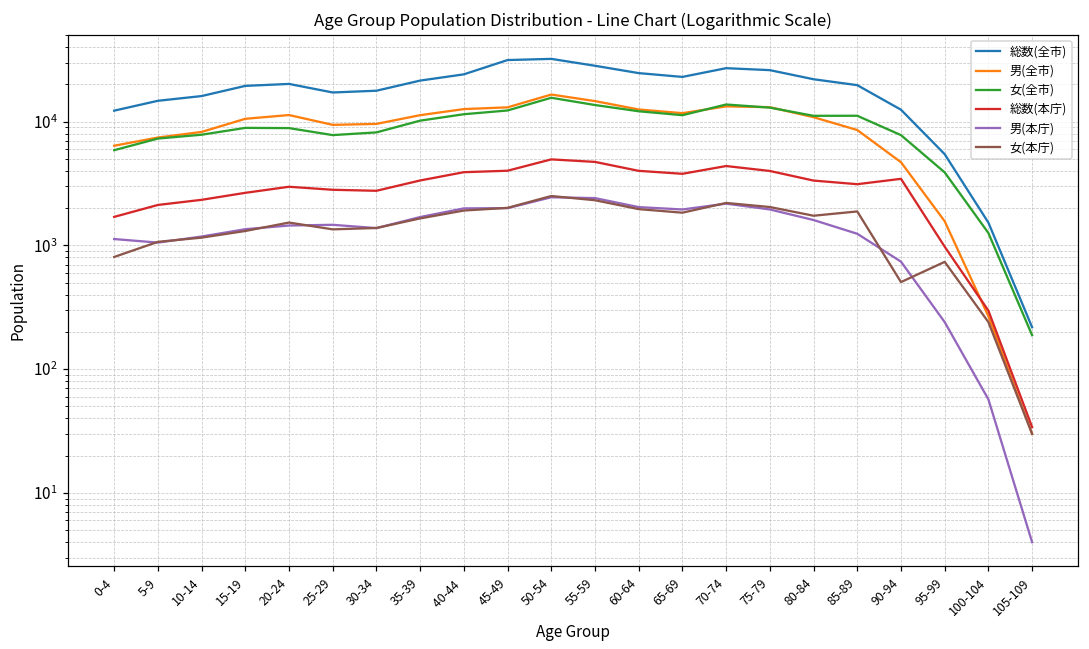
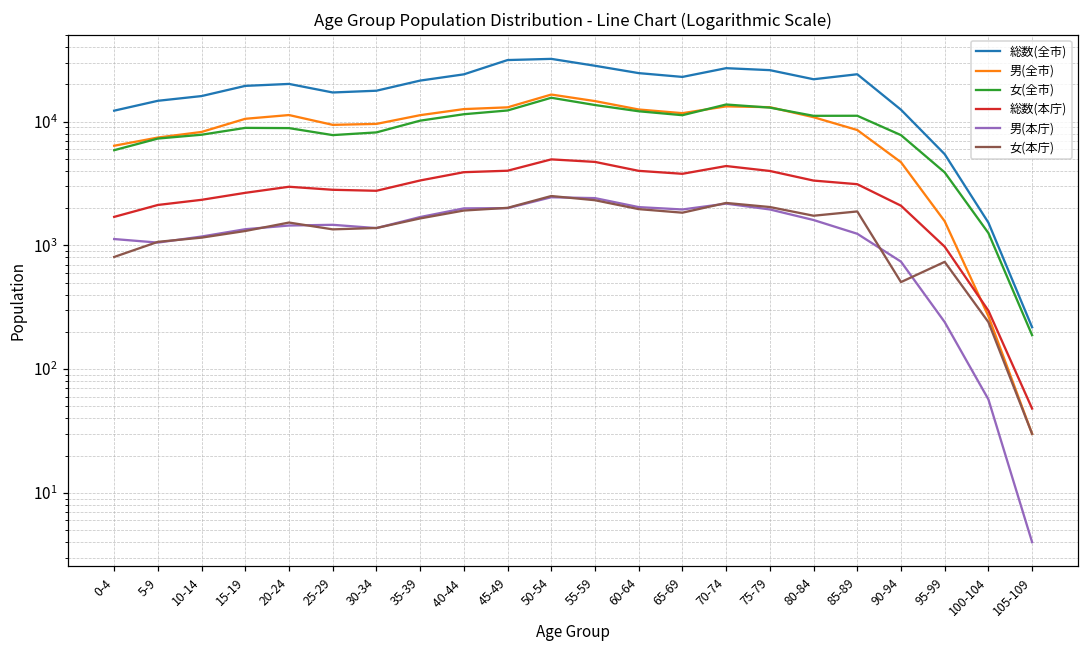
  {
    "総数(全市)": {
      "0-4": 12000,
      "5-9": 15000,
      "10-14": 16000,
      "15-19": 19000,
      "20-24": 20000,
      "25-29": 17000,
      "30-34": 18000,
      "35-39": 21000,
      "40-44": 24000,
      "45-49": 31000,
      "50-54": 32000,
      "55-59": 28000,
      "60-64": 25000,
      "65-69": 23000,
      "70-74": 27000,
      "75-79": 26000,
      "80-84": 22000,
-     "85-89": 20000,
+     "85-89": 24000,
      "90-94": 12000,
      "95-99": 5000,
      "100-104": 1500,
      "105-109": 220
    },
    "男(全市)": {
      "0-4": 6000,
      "10-14": 8000,
      "15-19": 11000,
      "20-24": 11000,
      "25-29": 9000,
      "30-34": 10000,
      "35-39": 11000,
      "40-44": 13000,
      "45-49": 13000,
      "50-54": 17000,
      "55-59": 15000,
      "85-89": 9000,
      "90-94": 4700,
      "95-99": 1600,
      "100-104": 270
    },
    "女(全市)": {
      "0-4": 6000,
      "10-14": 8000,
      "15-19": 9000,
      "20-24": 9000,
      "25-29": 8000,
      "30-34": 8000,
      "35-39": 10000,
      "40-44": 11000,
      "45-49": 12000,
      "50-54": 16000,
      "55-59": 14000,
      "85-89": 11000,
      "90-94": 8000,
      "95-99": 3900,
      "100-104": 1300,
      "105-109": 190
    },
    "総数(本庁)": {
      "0-4": 1700,
      "5-9": 2100,
      "10-14": 2300,
      "15-19": 2700,
      "20-24": 3000,
      "25-29": 2800,
      "30-34": 2800,
      "35-39": 3300,
      "40-44": 3900,
      "45-49": 4000,
      "50-54": 5000,
      "55-59": 4700,
      "60-64": 4000,
      "65-69": 3800,
      "70-74": 4400,
      "75-79": 4000,
      "80-84": 3300,
      "85-89": 3100,
-     "90-94": 3400,
+     "90-94": 2100,
      "95-99": 1000,
      "100-104": 300,
-     "105-109": 34
+     "105-109": 48
    },
    "男(本庁)": {
      "0-4": 1100,
      "20-24": 1400,
      "25-29": 1500,
      "65-69": 2000,
      "80-84": 1600,
      "85-89": 1200,
      "90-94": 700,
      "95-99": 240,
      "100-104": 60,
      "105-109": 4
    },
    "女(本庁)": {
      "0-4": 800,
      "20-24": 1500,
      "25-29": 1300,
      "65-69": 1800,
      "80-84": 1700,
      "85-89": 1900,
      "90-94": 500,
      "95-99": 700,
      "100-104": 240
    }
  }
